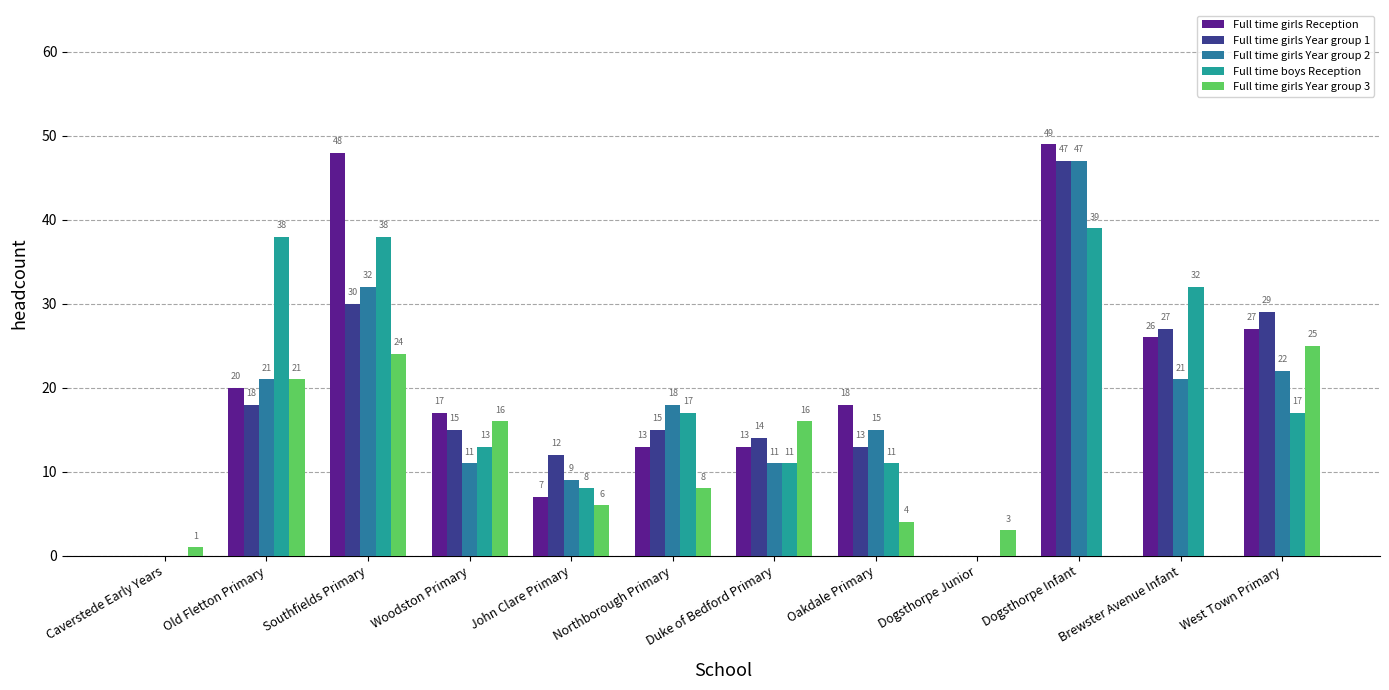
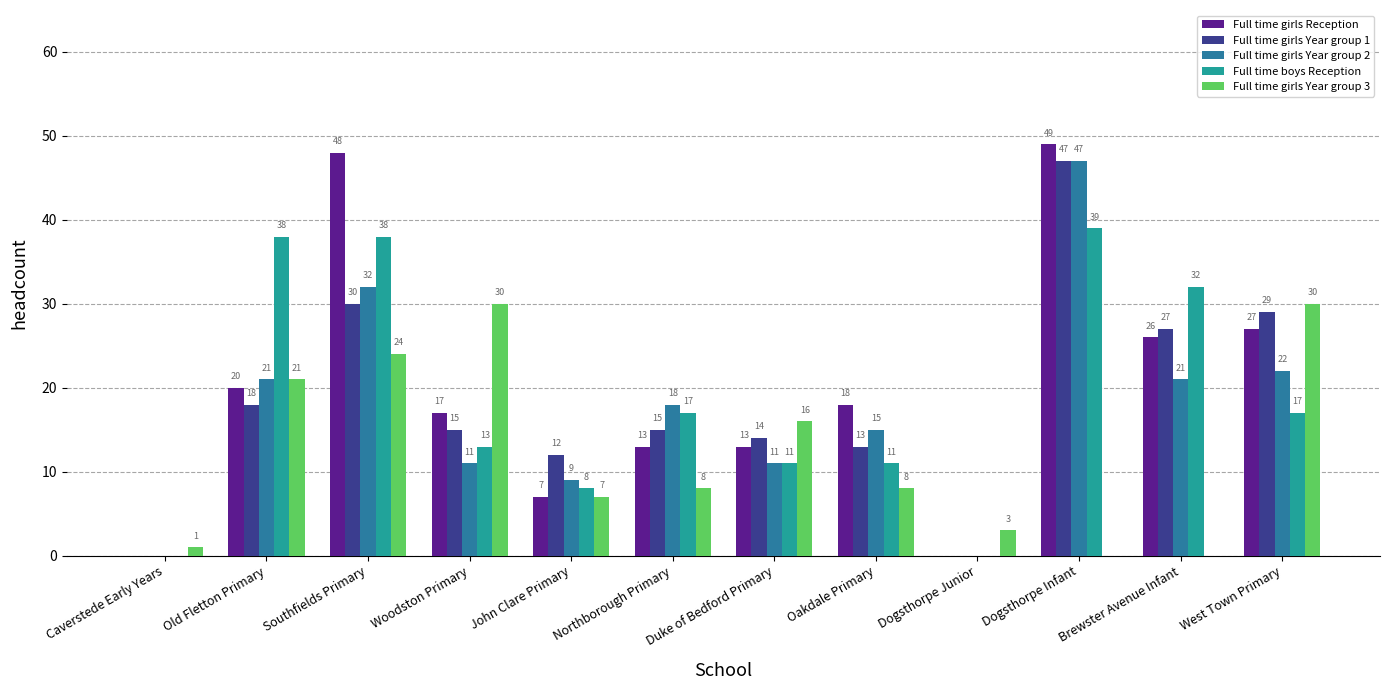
  {
    "Full time girls Year group 3": {
      "Caverstede Early Years": 1,
      "Old Fletton Primary": 21,
      "Southfields Primary": 24,
-     "Woodston Primary": 16,
-     "John Clare Primary": 6,
+     "Woodston Primary": 30,
+     "John Clare Primary": 7,
      "Northborough Primary": 8,
      "Duke of Bedford Primary": 16,
-     "Oakdale Primary": 4,
+     "Oakdale Primary": 8,
      "Dogsthorpe Junior": 3,
-     "West Town Primary": 25
+     "West Town Primary": 30
    }
  }
